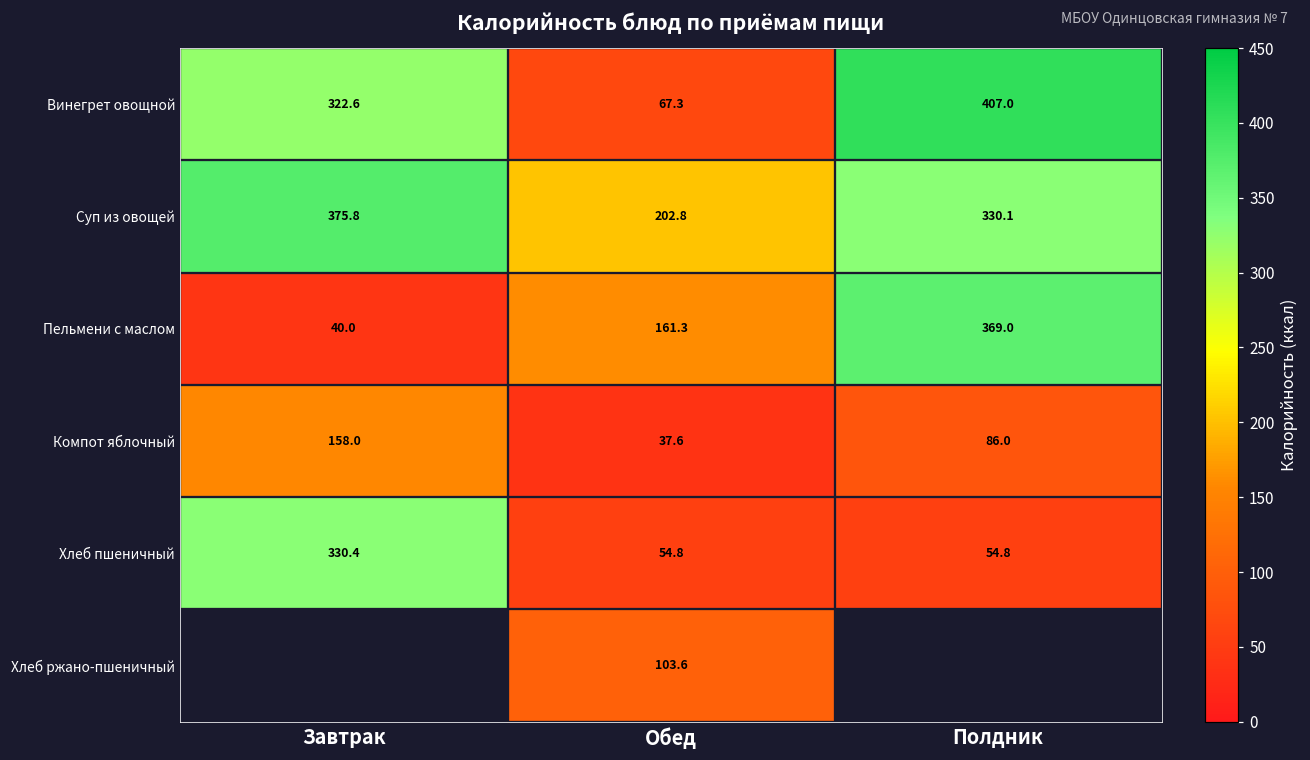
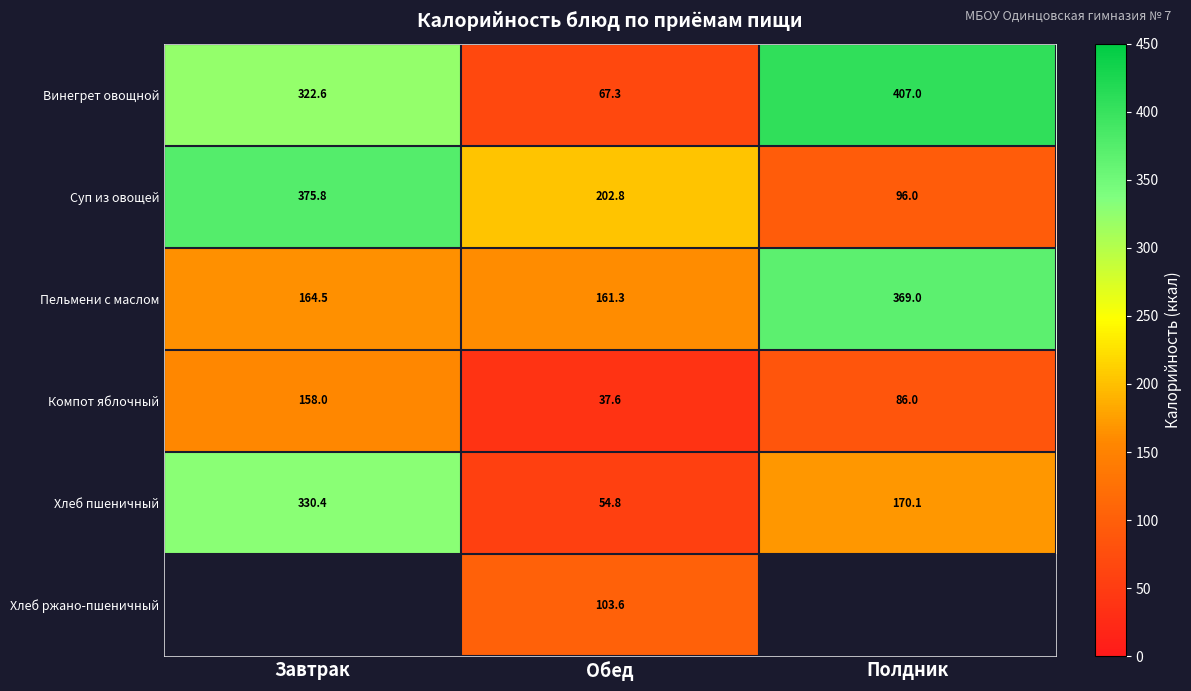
  {
    "Винегрет овощной": {
      "Завтрак": 322.6,
      "Обед": 67.3,
      "Полдник": 407.0
    },
    "Суп из овощей": {
      "Завтрак": 375.8,
      "Обед": 202.8,
-     "Полдник": 330.1
+     "Полдник": 96.0
    },
    "Пельмени с маслом": {
-     "Завтрак": 40.0,
+     "Завтрак": 164.5,
      "Обед": 161.3,
      "Полдник": 369.0
    },
    "Компот яблочный": {
      "Завтрак": 158.0,
      "Обед": 37.6,
      "Полдник": 86.0
    },
    "Хлеб пшеничный": {
      "Завтрак": 330.4,
      "Обед": 54.8,
-     "Полдник": 54.8
+     "Полдник": 170.1
    },
    "Хлеб ржано-пшеничный": {
      "Обед": 103.6
    }
  }
